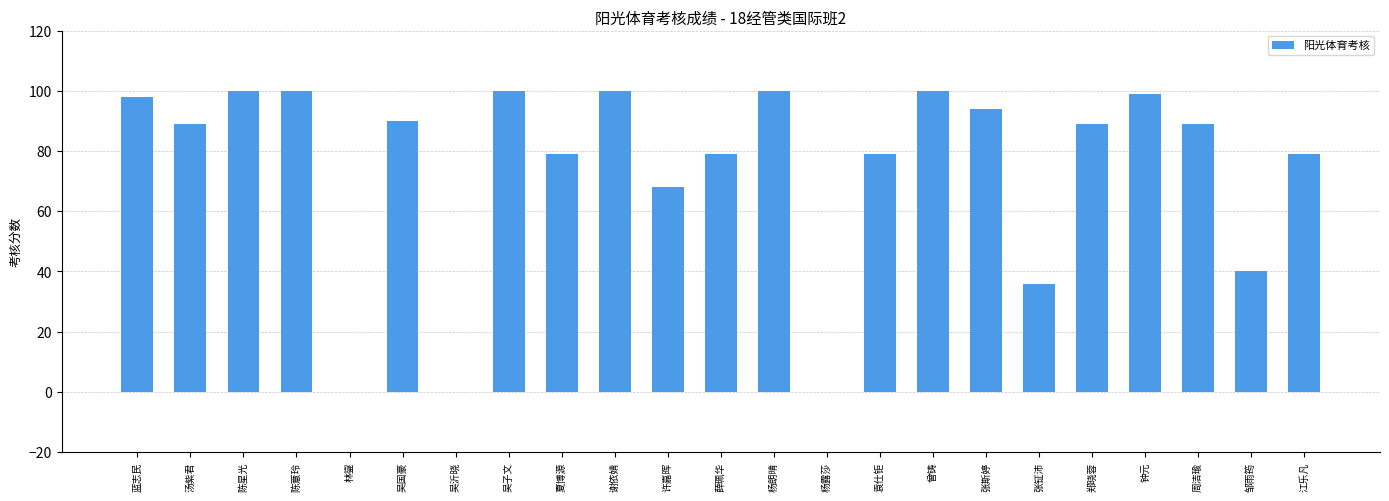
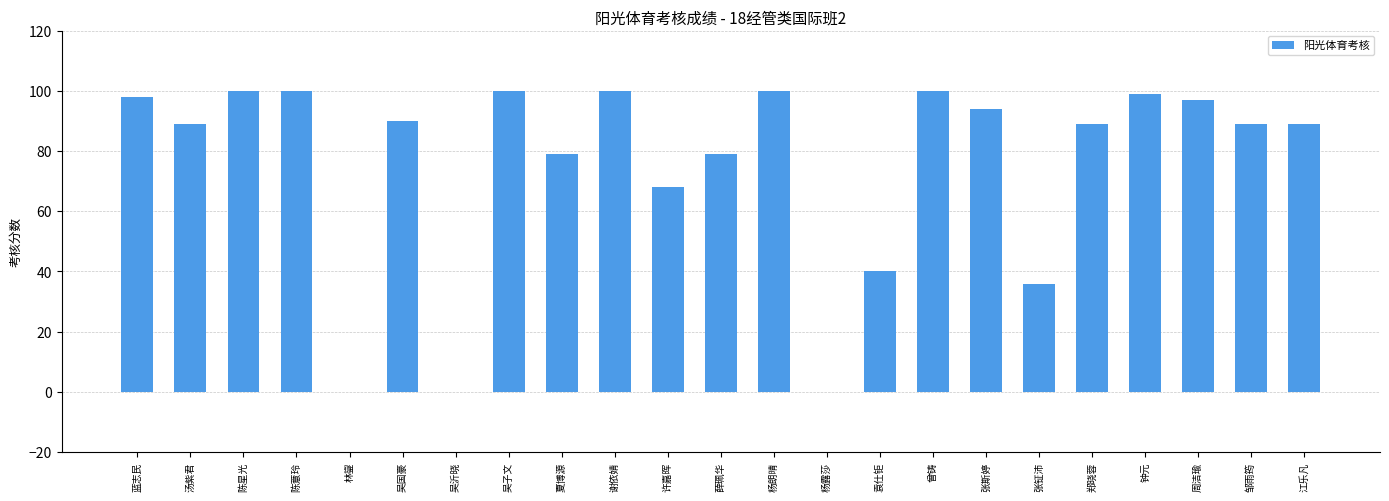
  {
    "蓝志民": 98,
    "汤紫君": 89,
    "陈星光": 100,
    "陈薏玲": 100,
    "林鋆": 0,
    "吴国豪": 90,
    "吴沂晓": 0,
    "吴子文": 100,
    "夏博源": 79,
    "谢依婧": 100,
    "许嘉晖": 68,
    "薛珮华": 79,
    "杨朗晴": 100,
    "杨露莎": 0,
-   "袁仕钜": 79,
+   "袁仕钜": 40,
    "曾铸": 100,
    "张斯婷": 94,
    "张钲沛": 36,
    "郑晓蓉": 89,
    "钟元": 99,
-   "周洁瑜": 89,
-   "邹雨筠": 40,
-   "江乐凡": 79
+   "周洁瑜": 97,
+   "邹雨筠": 89,
+   "江乐凡": 89
  }
